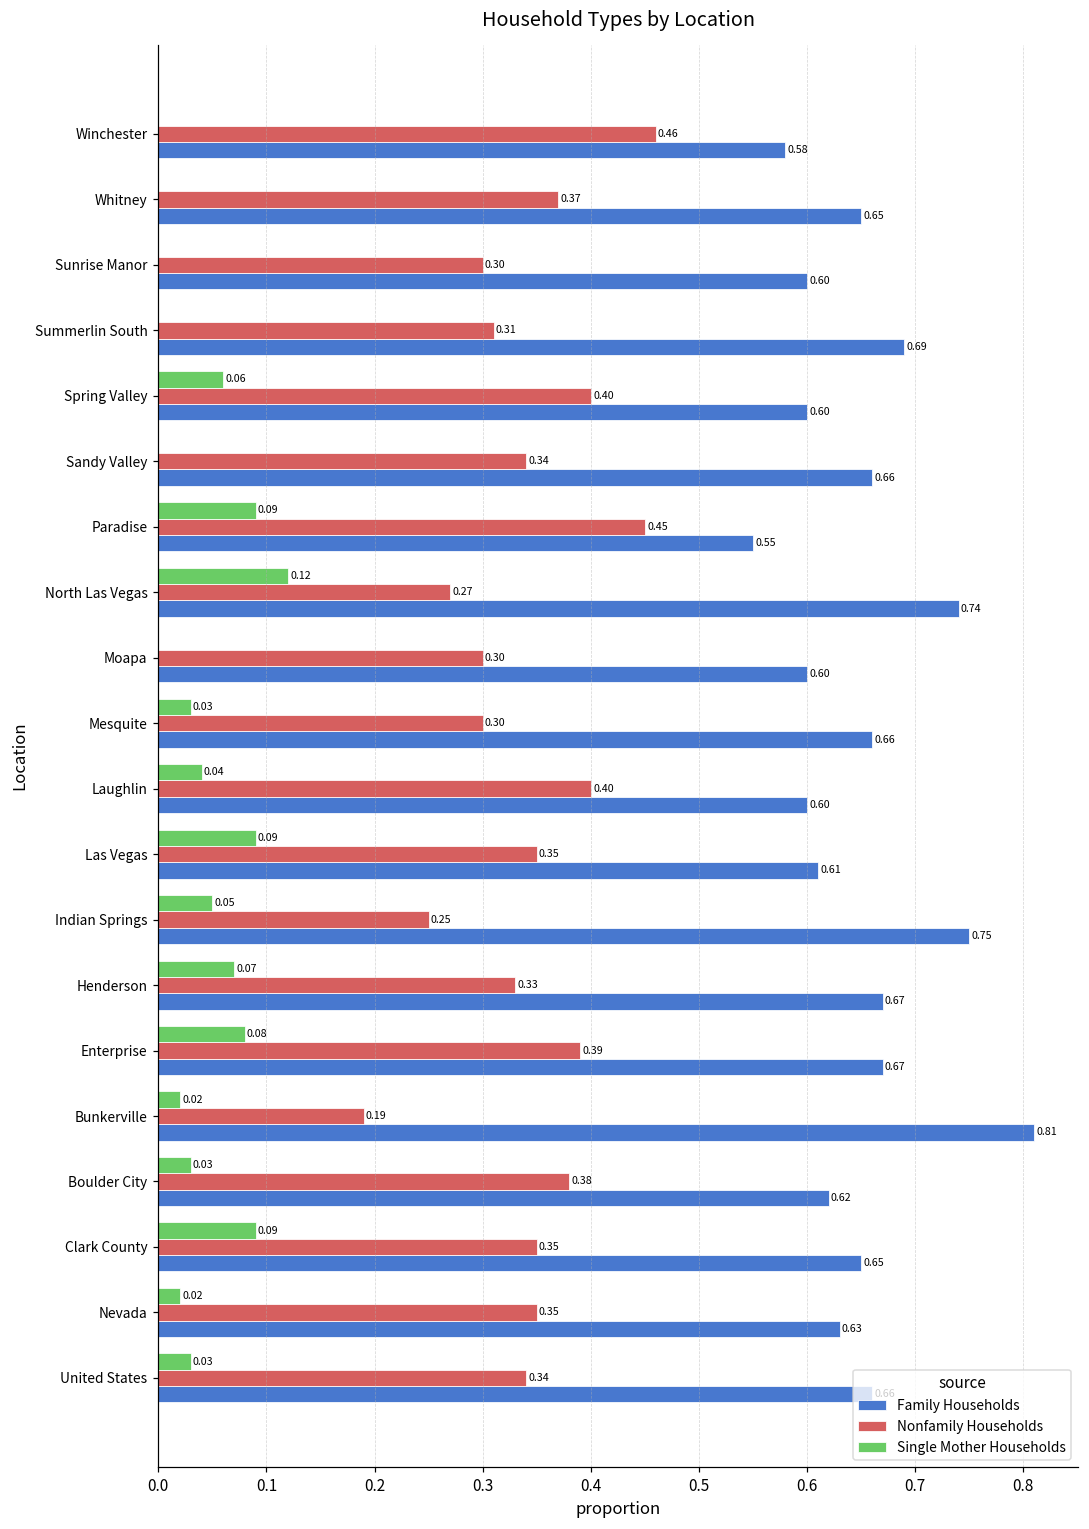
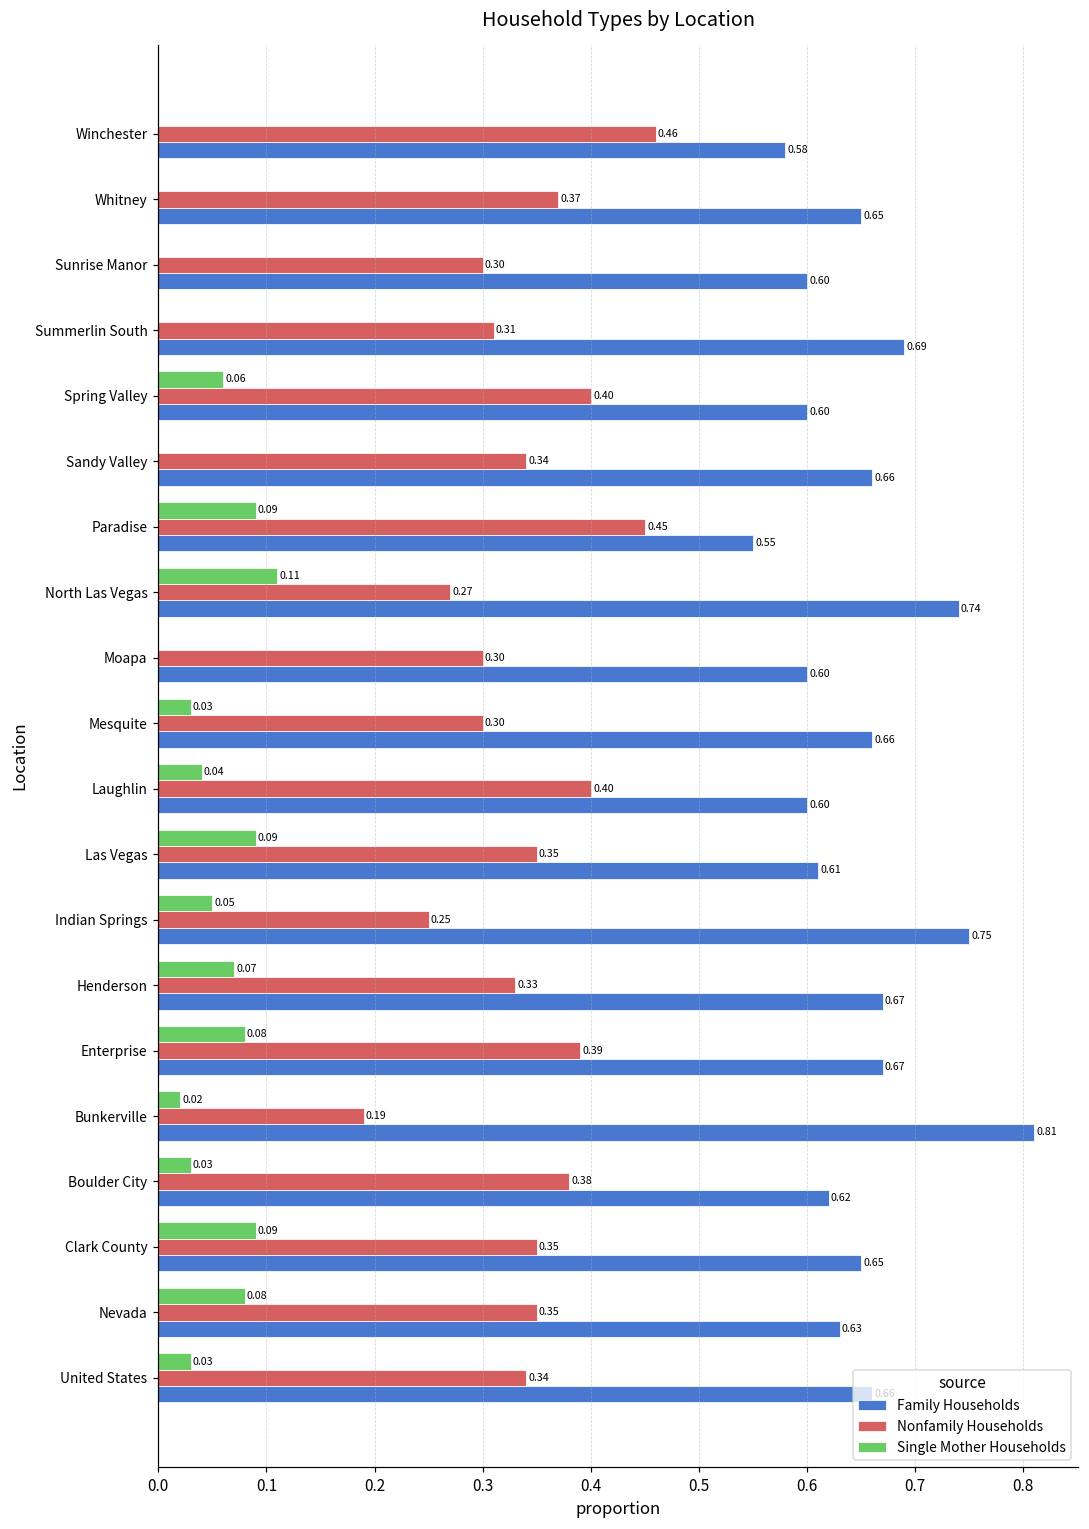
  {
    "Family Households": {
      "Winchester": 0.58,
      "Whitney": 0.65,
      "Sunrise Manor": 0.60,
      "Summerlin South": 0.69,
      "Spring Valley": 0.60,
      "Sandy Valley": 0.66,
      "Paradise": 0.55,
      "North Las Vegas": 0.74,
      "Moapa": 0.60,
      "Mesquite": 0.66,
      "Laughlin": 0.60,
      "Las Vegas": 0.61,
      "Indian Springs": 0.75,
      "Henderson": 0.67,
      "Enterprise": 0.67,
      "Bunkerville": 0.81,
      "Boulder City": 0.62,
      "Clark County": 0.65,
      "Nevada": 0.63
    },
    "Nonfamily Households": {
      "Winchester": 0.46,
      "Whitney": 0.37,
      "Sunrise Manor": 0.30,
      "Summerlin South": 0.31,
      "Spring Valley": 0.40,
      "Sandy Valley": 0.34,
      "Paradise": 0.45,
      "North Las Vegas": 0.27,
      "Moapa": 0.30,
      "Mesquite": 0.30,
      "Laughlin": 0.40,
      "Las Vegas": 0.35,
      "Indian Springs": 0.25,
      "Henderson": 0.33,
      "Enterprise": 0.39,
      "Bunkerville": 0.19,
      "Boulder City": 0.38,
      "Clark County": 0.35,
      "Nevada": 0.35,
      "United States": 0.34
    },
    "Single Mother Households": {
      "Spring Valley": 0.06,
      "Paradise": 0.09,
-     "North Las Vegas": 0.12,
+     "North Las Vegas": 0.11,
      "Mesquite": 0.03,
      "Laughlin": 0.04,
      "Las Vegas": 0.09,
      "Indian Springs": 0.05,
      "Henderson": 0.07,
      "Enterprise": 0.08,
      "Bunkerville": 0.02,
      "Boulder City": 0.03,
      "Clark County": 0.09,
-     "Nevada": 0.02,
+     "Nevada": 0.08,
      "United States": 0.03
    }
  }
